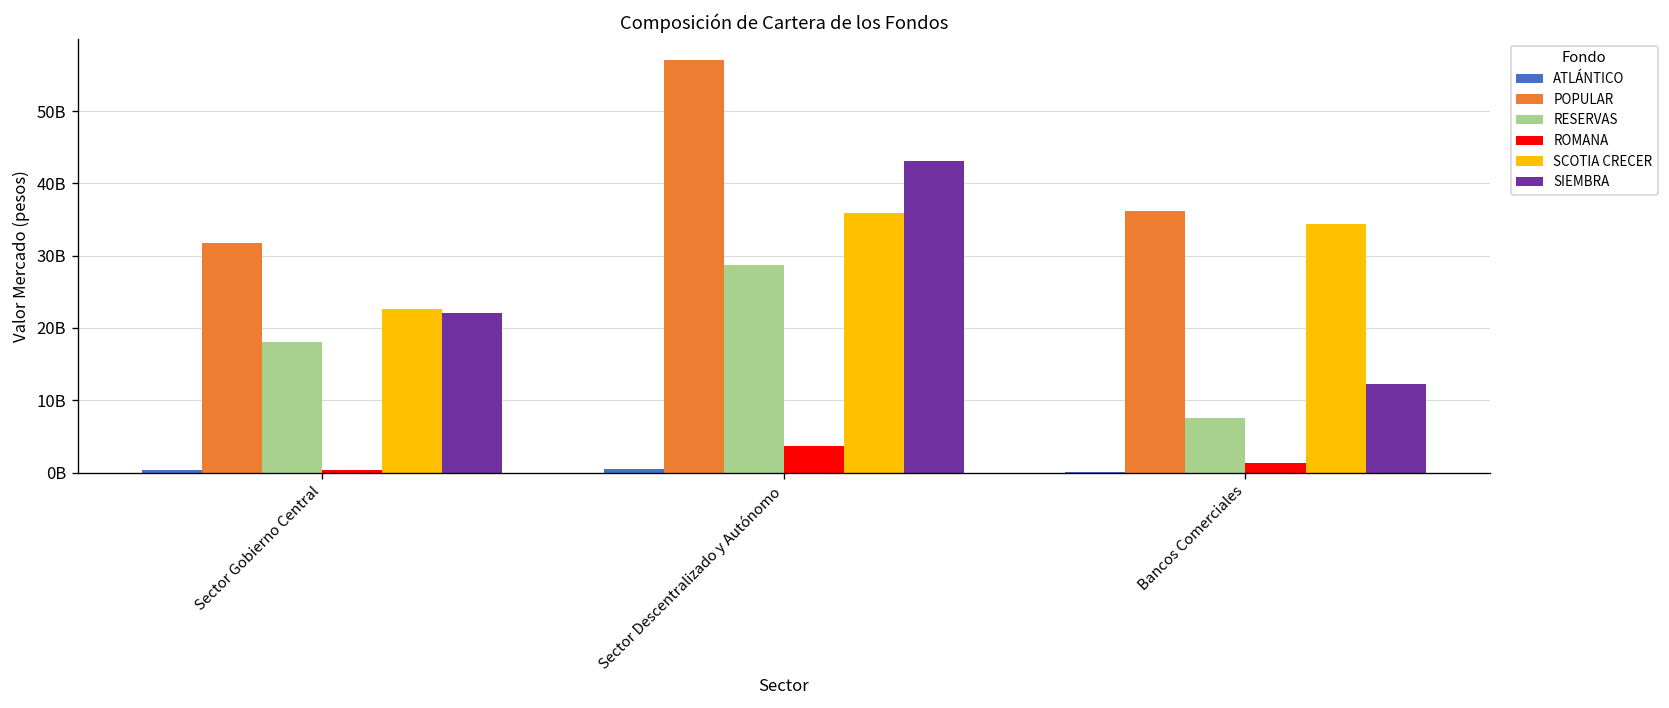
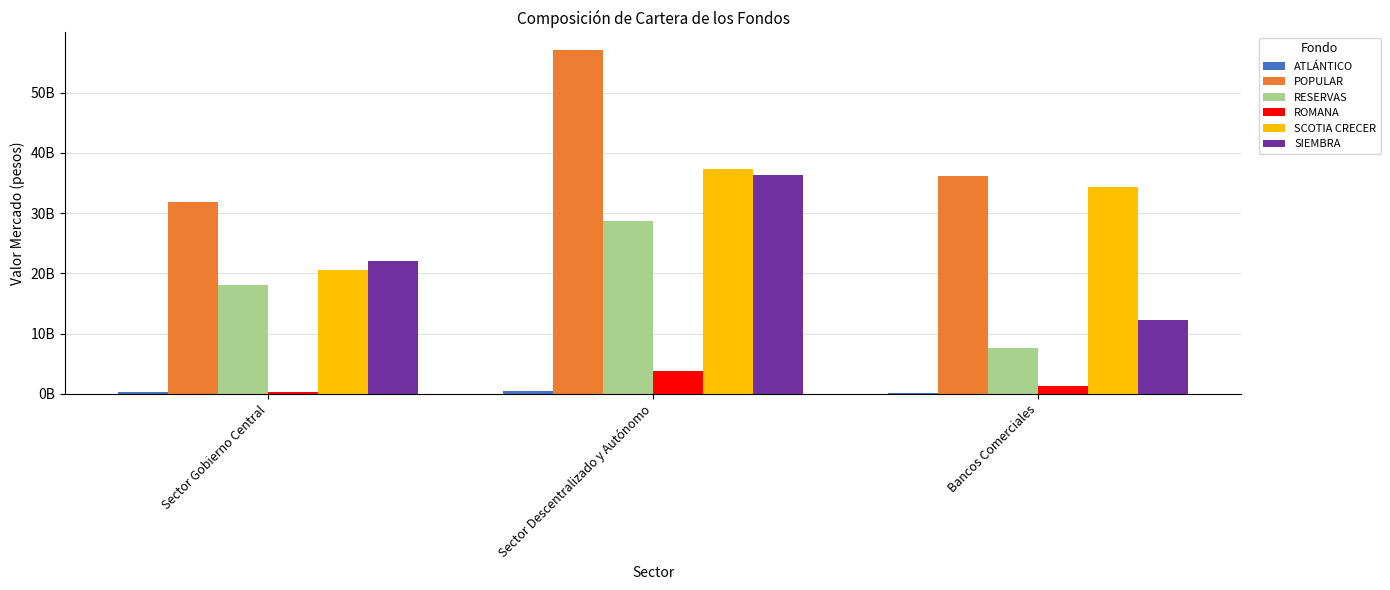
  {
    "ATLÁNTICO": {
      "Sector Descentralizado y Autónomo": 1000000000
    },
    "POPULAR": {
      "Sector Gobierno Central": 32000000000,
      "Sector Descentralizado y Autónomo": 57000000000,
      "Bancos Comerciales": 36000000000
    },
    "RESERVAS": {
      "Sector Gobierno Central": 18000000000,
      "Sector Descentralizado y Autónomo": 29000000000,
      "Bancos Comerciales": 8000000000
    },
    "ROMANA": {
      "Sector Descentralizado y Autónomo": 4000000000,
      "Bancos Comerciales": 1000000000
    },
    "SCOTIA CRECER": {
-     "Sector Gobierno Central": 23000000000,
-     "Sector Descentralizado y Autónomo": 36000000000,
+     "Sector Gobierno Central": 21000000000,
+     "Sector Descentralizado y Autónomo": 37000000000,
      "Bancos Comerciales": 34000000000
    },
    "SIEMBRA": {
      "Sector Gobierno Central": 22000000000,
-     "Sector Descentralizado y Autónomo": 43000000000,
+     "Sector Descentralizado y Autónomo": 36000000000,
      "Bancos Comerciales": 12000000000
    }
  }
